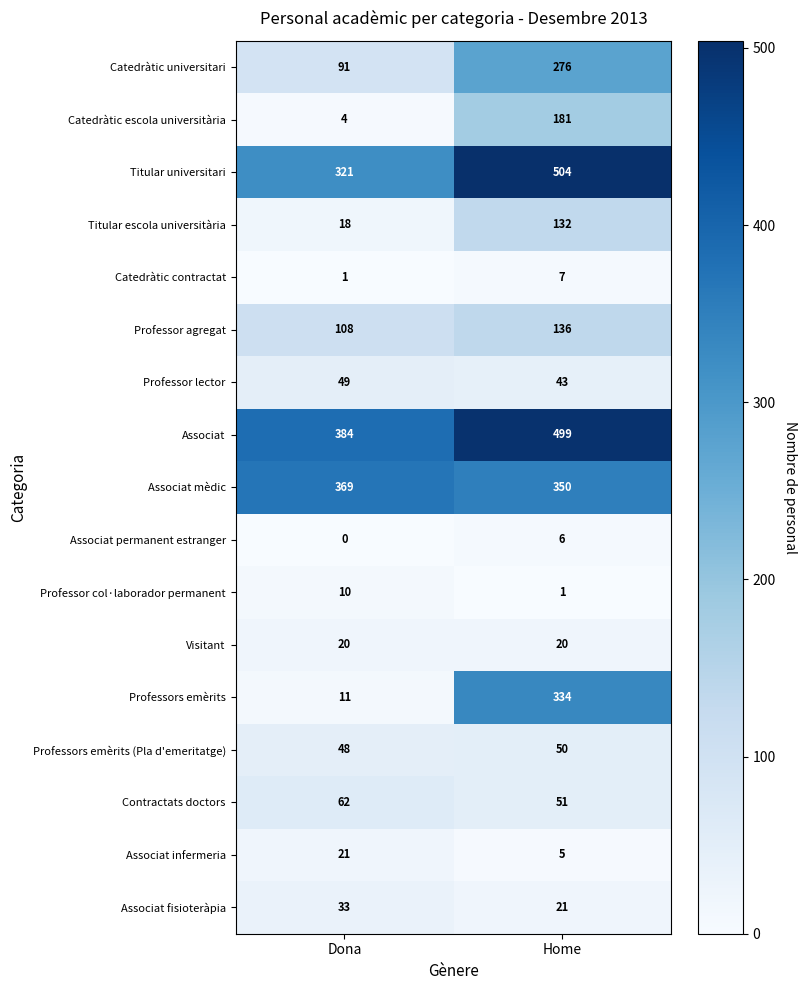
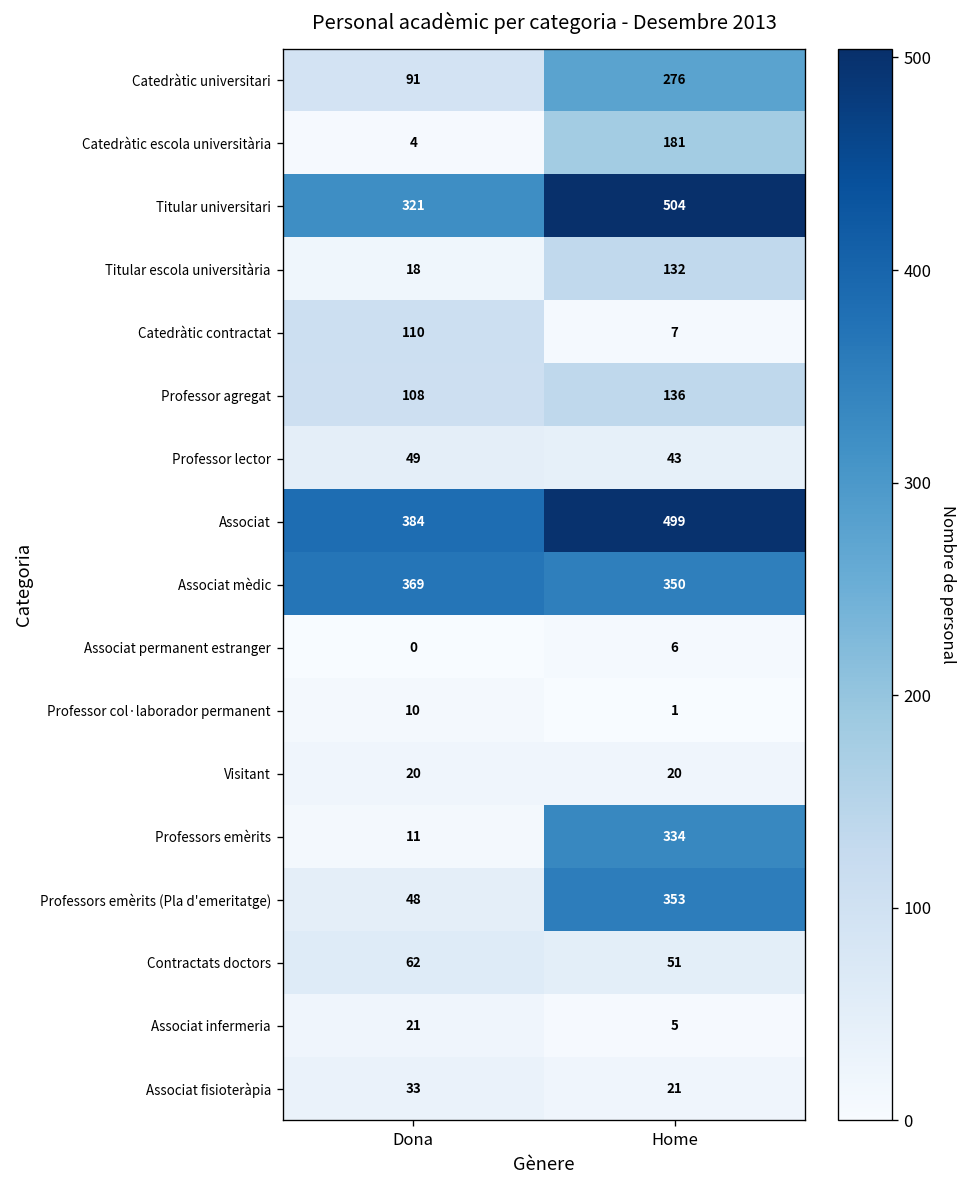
  {
    "Catedràtic universitari": {
      "Dona": 91,
      "Home": 276
    },
    "Catedràtic escola universitària": {
      "Dona": 4,
      "Home": 181
    },
    "Titular universitari": {
      "Dona": 321,
      "Home": 504
    },
    "Titular escola universitària": {
      "Dona": 18,
      "Home": 132
    },
    "Catedràtic contractat": {
-     "Dona": 1,
+     "Dona": 110,
      "Home": 7
    },
    "Professor agregat": {
      "Dona": 108,
      "Home": 136
    },
    "Professor lector": {
      "Dona": 49,
      "Home": 43
    },
    "Associat": {
      "Dona": 384,
      "Home": 499
    },
    "Associat mèdic": {
      "Dona": 369,
      "Home": 350
    },
    "Associat permanent estranger": {
      "Dona": 0,
      "Home": 6
    },
    "Professor col·laborador permanent": {
      "Dona": 10,
      "Home": 1
    },
    "Visitant": {
      "Dona": 20,
      "Home": 20
    },
    "Professors emèrits": {
      "Dona": 11,
      "Home": 334
    },
    "Professors emèrits (Pla d'emeritatge)": {
      "Dona": 48,
-     "Home": 50
+     "Home": 353
    },
    "Contractats doctors": {
      "Dona": 62,
      "Home": 51
    },
    "Associat infermeria": {
      "Dona": 21,
      "Home": 5
    },
    "Associat fisioteràpia": {
      "Dona": 33,
      "Home": 21
    }
  }
